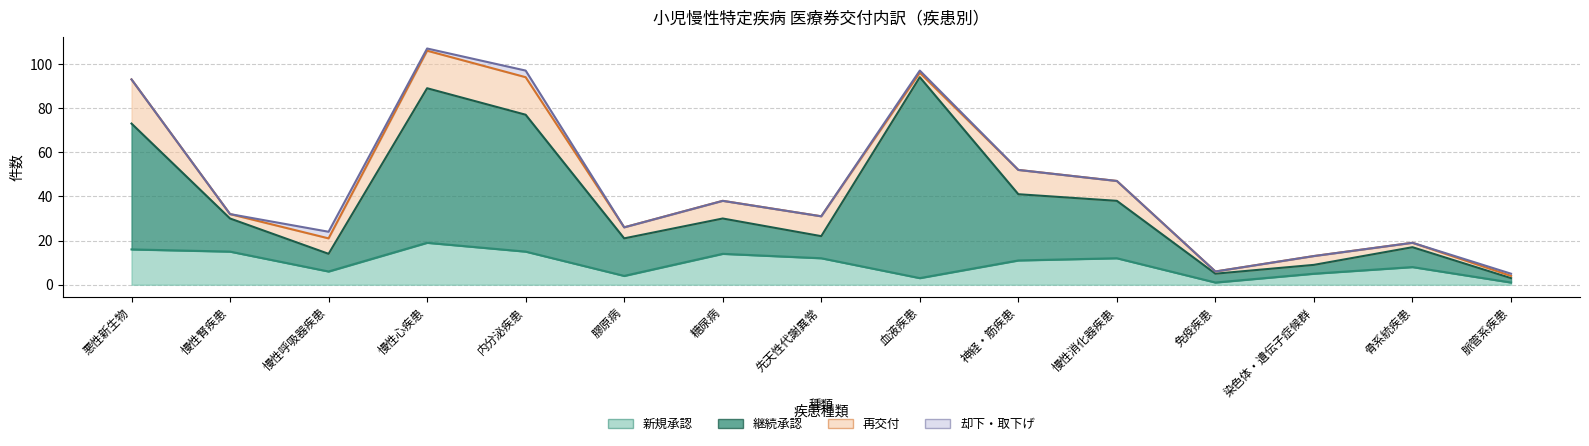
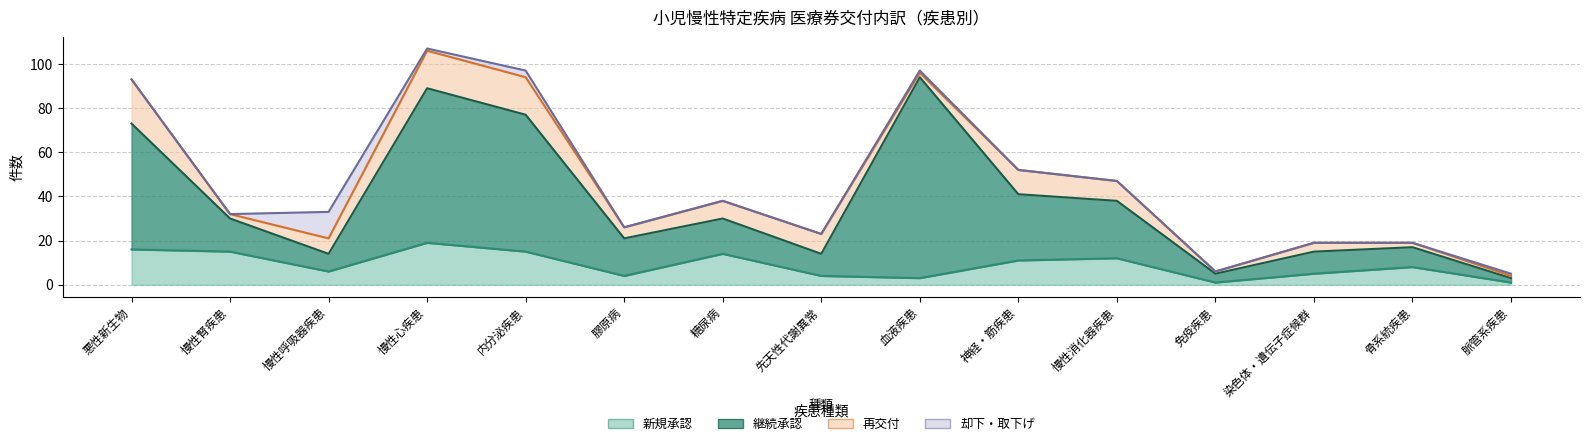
  {
    "新規承認": {
      "悪性新生物": 16,
      "慢性腎疾患": 15,
      "慢性呼吸器疾患": 6,
      "慢性心疾患": 19,
      "内分泌疾患": 15,
      "膠原病": 4,
      "糖尿病": 14,
-     "先天性代謝異常": 12,
+     "先天性代謝異常": 4,
      "血液疾患": 3,
      "神経・筋疾患": 11,
      "慢性消化器疾患": 12,
      "免疫疾患": 1,
      "染色体・遺伝子症候群": 5,
      "骨系統疾患": 8,
      "脈管系疾患": 1
    },
    "継続承認": {
      "悪性新生物": 57,
      "慢性腎疾患": 15,
      "慢性呼吸器疾患": 8,
      "慢性心疾患": 70,
      "内分泌疾患": 62,
      "膠原病": 17,
      "糖尿病": 16,
      "先天性代謝異常": 10,
      "血液疾患": 91,
      "神経・筋疾患": 30,
      "慢性消化器疾患": 26,
-     "染色体・遺伝子症候群": 4,
+     "染色体・遺伝子症候群": 10,
      "骨系統疾患": 9
    },
    "再交付": {
      "慢性呼吸器疾患": 7,
      "内分泌疾患": 17
    },
    "却下・取下げ": {
-     "慢性呼吸器疾患": 3,
+     "慢性呼吸器疾患": 12,
      "内分泌疾患": 3
    }
  }
